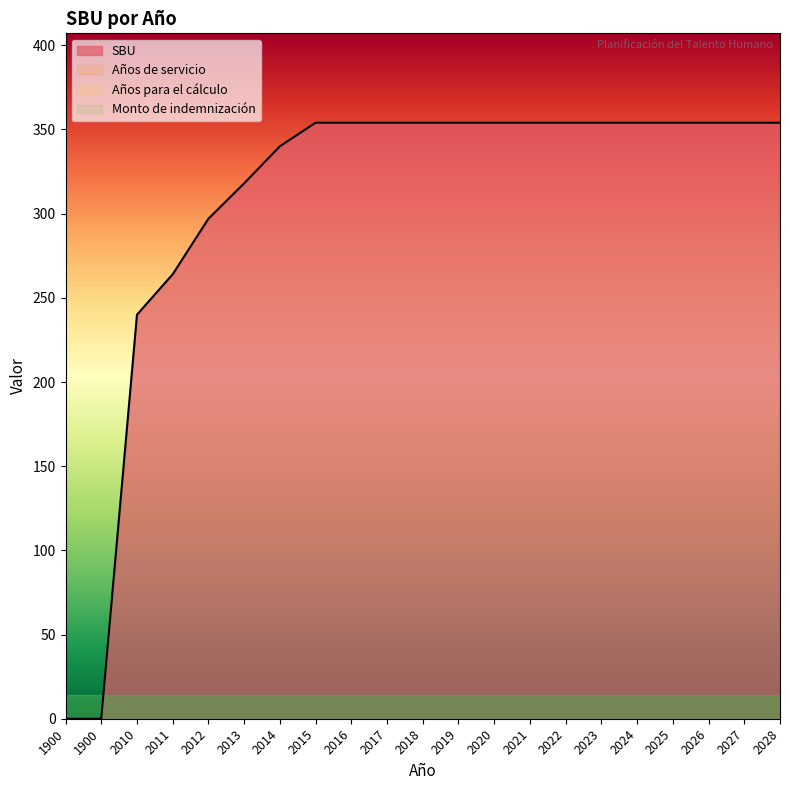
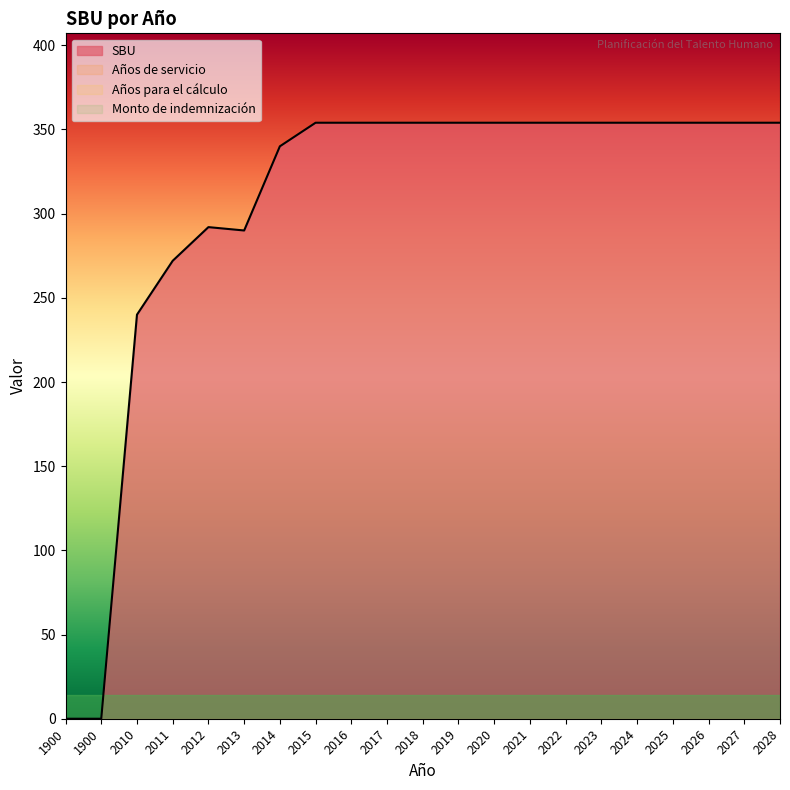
  {
    "SBU": {
      "2010": 240,
-     "2011": 264,
-     "2012": 297,
-     "2013": 318,
+     "2011": 272,
+     "2012": 292,
+     "2013": 290,
      "2014": 340,
      "2015": 354,
      "2016": 354,
      "2017": 354,
      "2018": 354,
      "2019": 354,
      "2020": 354,
      "2021": 354,
      "2022": 354,
      "2023": 354,
      "2024": 354,
      "2025": 354,
      "2026": 354,
      "2027": 354,
      "2028": 354
    }
  }
